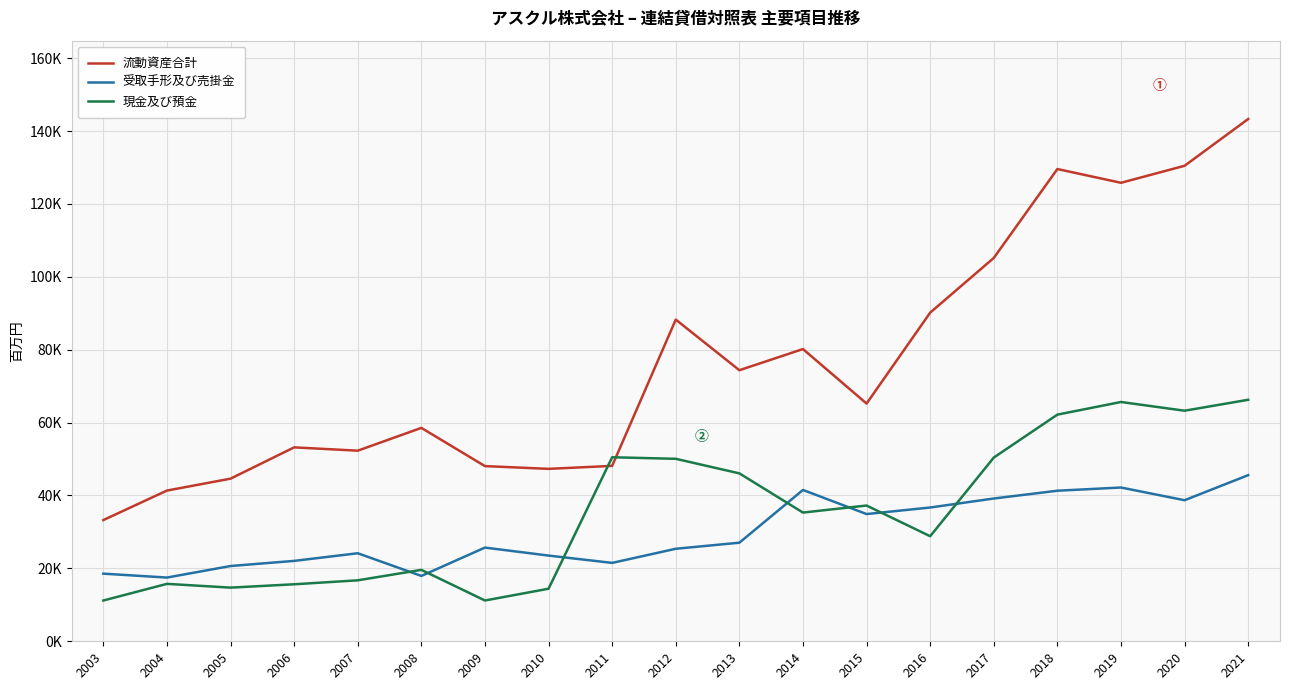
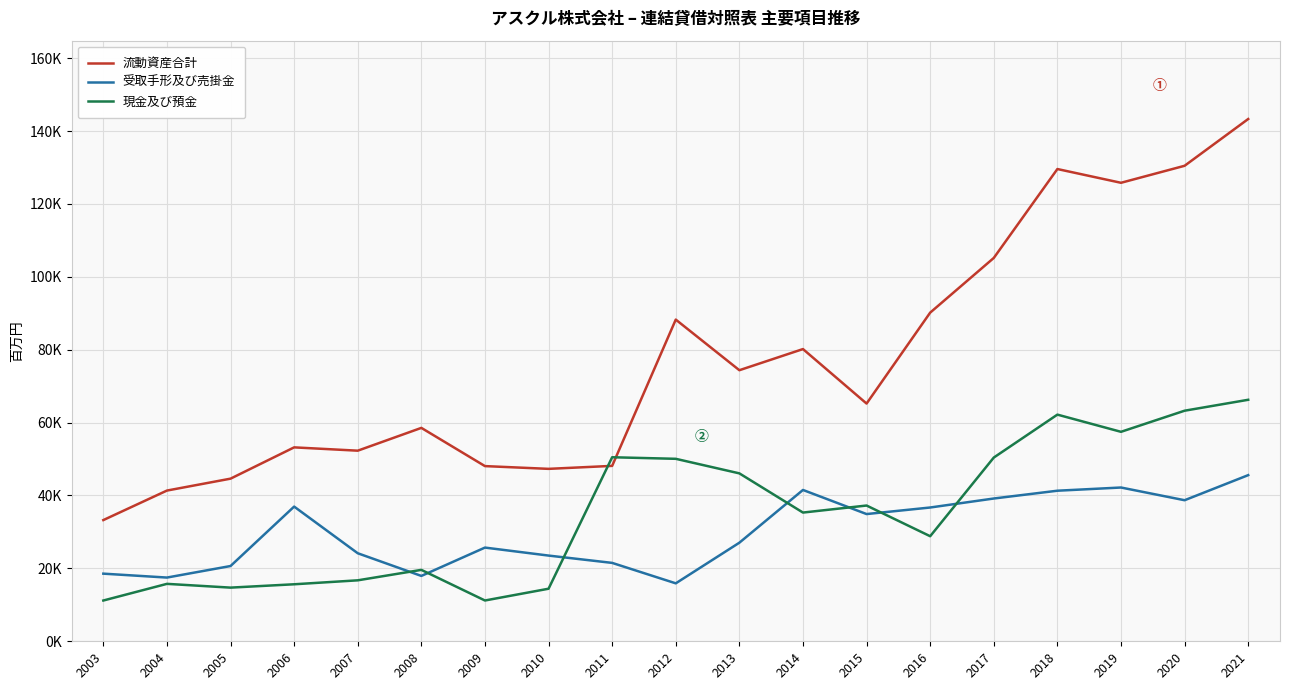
  {
    "流動資産合計": {
      "2003": 33000,
      "2004": 41000,
      "2005": 45000,
      "2006": 53000,
      "2007": 52000,
      "2008": 59000,
      "2009": 48000,
      "2010": 47000,
      "2011": 48000,
      "2012": 88000,
      "2013": 74000,
      "2014": 80000,
      "2015": 65000,
      "2016": 90000,
      "2017": 105000,
      "2018": 130000,
      "2019": 126000,
      "2020": 130000,
      "2021": 143000
    },
    "受取手形及び売掛金": {
      "2003": 19000,
      "2004": 17000,
      "2005": 21000,
-     "2006": 22000,
+     "2006": 37000,
      "2007": 24000,
      "2008": 18000,
      "2009": 26000,
      "2010": 24000,
      "2011": 22000,
-     "2012": 25000,
+     "2012": 16000,
      "2013": 27000,
      "2014": 42000,
      "2015": 35000,
      "2016": 37000,
      "2017": 39000,
      "2018": 41000,
      "2019": 42000,
      "2020": 39000,
      "2021": 46000
    },
    "現金及び預金": {
      "2003": 11000,
      "2004": 16000,
      "2005": 15000,
      "2006": 16000,
      "2007": 17000,
      "2008": 20000,
      "2009": 11000,
      "2010": 14000,
      "2011": 50000,
      "2012": 50000,
      "2013": 46000,
      "2014": 35000,
      "2015": 37000,
      "2016": 29000,
      "2017": 50000,
      "2018": 62000,
-     "2019": 66000,
+     "2019": 57000,
      "2020": 63000,
      "2021": 66000
    }
  }
